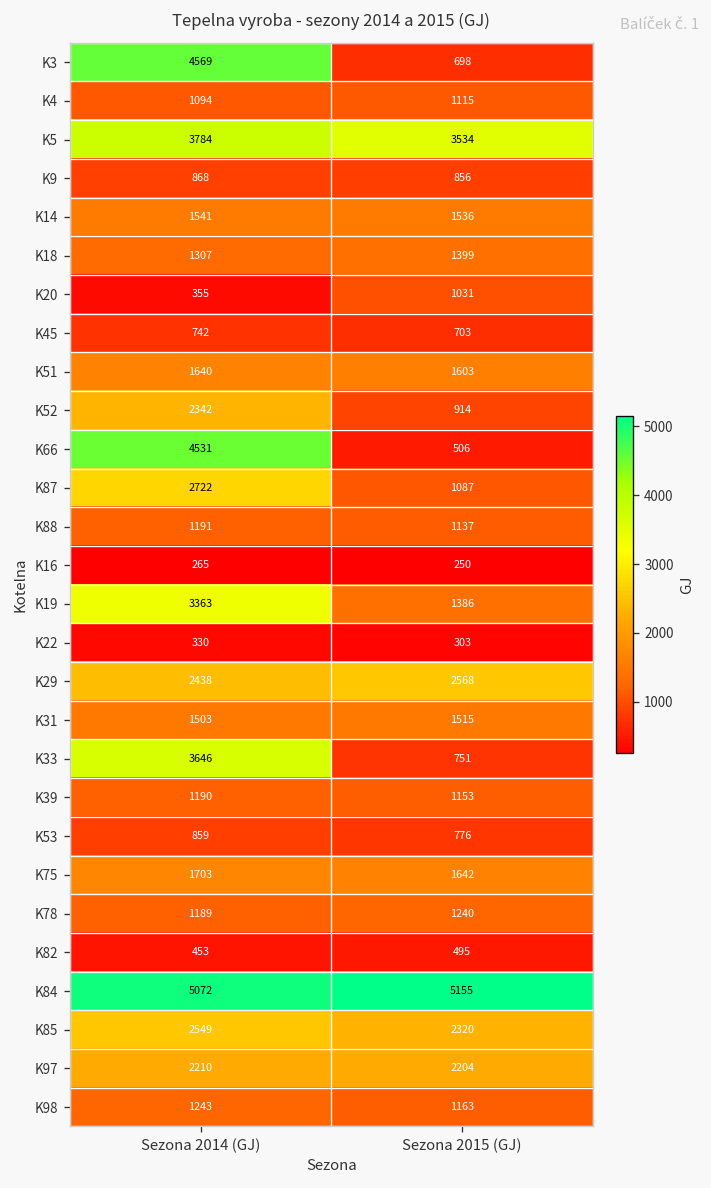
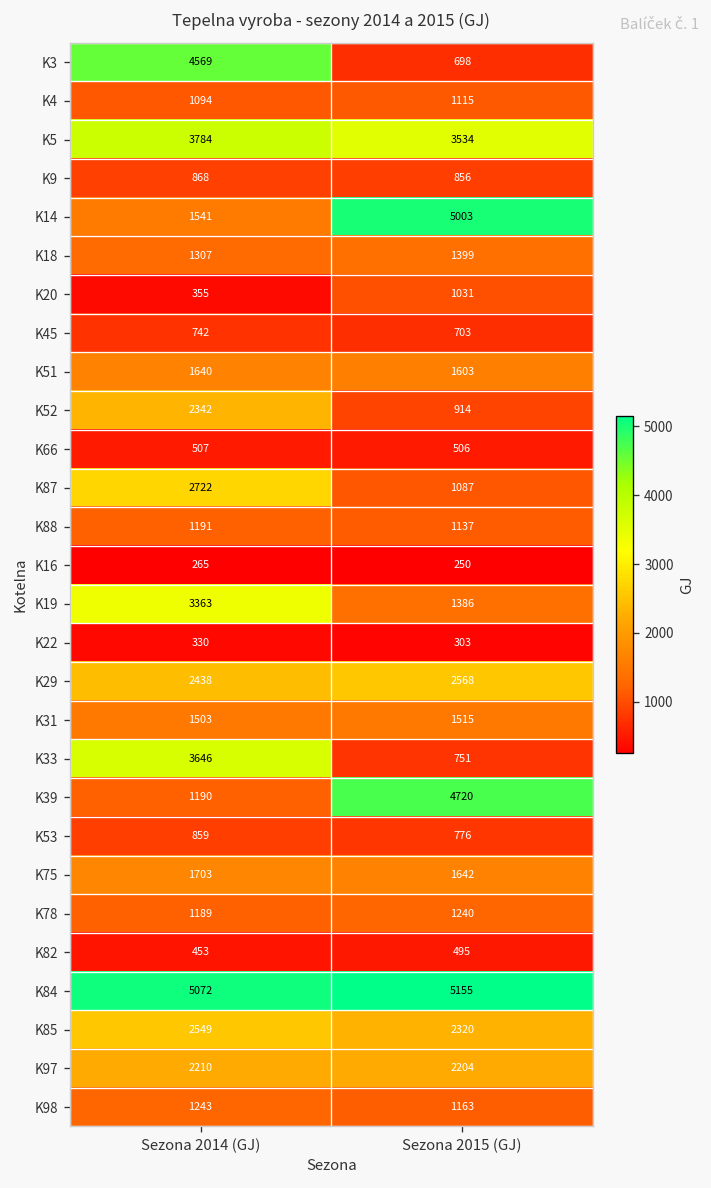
  {
    "K3": {
      "Sezona 2014 (GJ)": 4569,
      "Sezona 2015 (GJ)": 698
    },
    "K4": {
      "Sezona 2014 (GJ)": 1094,
      "Sezona 2015 (GJ)": 1115
    },
    "K5": {
      "Sezona 2014 (GJ)": 3784,
      "Sezona 2015 (GJ)": 3534
    },
    "K9": {
      "Sezona 2014 (GJ)": 868,
      "Sezona 2015 (GJ)": 856
    },
    "K14": {
      "Sezona 2014 (GJ)": 1541,
-     "Sezona 2015 (GJ)": 1536
+     "Sezona 2015 (GJ)": 5003
    },
    "K18": {
      "Sezona 2014 (GJ)": 1307,
      "Sezona 2015 (GJ)": 1399
    },
    "K20": {
      "Sezona 2014 (GJ)": 355,
      "Sezona 2015 (GJ)": 1031
    },
    "K45": {
      "Sezona 2014 (GJ)": 742,
      "Sezona 2015 (GJ)": 703
    },
    "K51": {
      "Sezona 2014 (GJ)": 1640,
      "Sezona 2015 (GJ)": 1603
    },
    "K52": {
      "Sezona 2014 (GJ)": 2342,
      "Sezona 2015 (GJ)": 914
    },
    "K66": {
-     "Sezona 2014 (GJ)": 4531,
+     "Sezona 2014 (GJ)": 507,
      "Sezona 2015 (GJ)": 506
    },
    "K87": {
      "Sezona 2014 (GJ)": 2722,
      "Sezona 2015 (GJ)": 1087
    },
    "K88": {
      "Sezona 2014 (GJ)": 1191,
      "Sezona 2015 (GJ)": 1137
    },
    "K16": {
      "Sezona 2014 (GJ)": 265,
      "Sezona 2015 (GJ)": 250
    },
    "K19": {
      "Sezona 2014 (GJ)": 3363,
      "Sezona 2015 (GJ)": 1386
    },
    "K22": {
      "Sezona 2014 (GJ)": 330,
      "Sezona 2015 (GJ)": 303
    },
    "K29": {
      "Sezona 2014 (GJ)": 2438,
      "Sezona 2015 (GJ)": 2568
    },
    "K31": {
      "Sezona 2014 (GJ)": 1503,
      "Sezona 2015 (GJ)": 1515
    },
    "K33": {
      "Sezona 2014 (GJ)": 3646,
      "Sezona 2015 (GJ)": 751
    },
    "K39": {
      "Sezona 2014 (GJ)": 1190,
-     "Sezona 2015 (GJ)": 1153
+     "Sezona 2015 (GJ)": 4720
    },
    "K53": {
      "Sezona 2014 (GJ)": 859,
      "Sezona 2015 (GJ)": 776
    },
    "K75": {
      "Sezona 2014 (GJ)": 1703,
      "Sezona 2015 (GJ)": 1642
    },
    "K78": {
      "Sezona 2014 (GJ)": 1189,
      "Sezona 2015 (GJ)": 1240
    },
    "K82": {
      "Sezona 2014 (GJ)": 453,
      "Sezona 2015 (GJ)": 495
    },
    "K84": {
      "Sezona 2014 (GJ)": 5072,
      "Sezona 2015 (GJ)": 5155
    },
    "K85": {
      "Sezona 2014 (GJ)": 2549,
      "Sezona 2015 (GJ)": 2320
    },
    "K97": {
      "Sezona 2014 (GJ)": 2210,
      "Sezona 2015 (GJ)": 2204
    },
    "K98": {
      "Sezona 2014 (GJ)": 1243,
      "Sezona 2015 (GJ)": 1163
    }
  }
